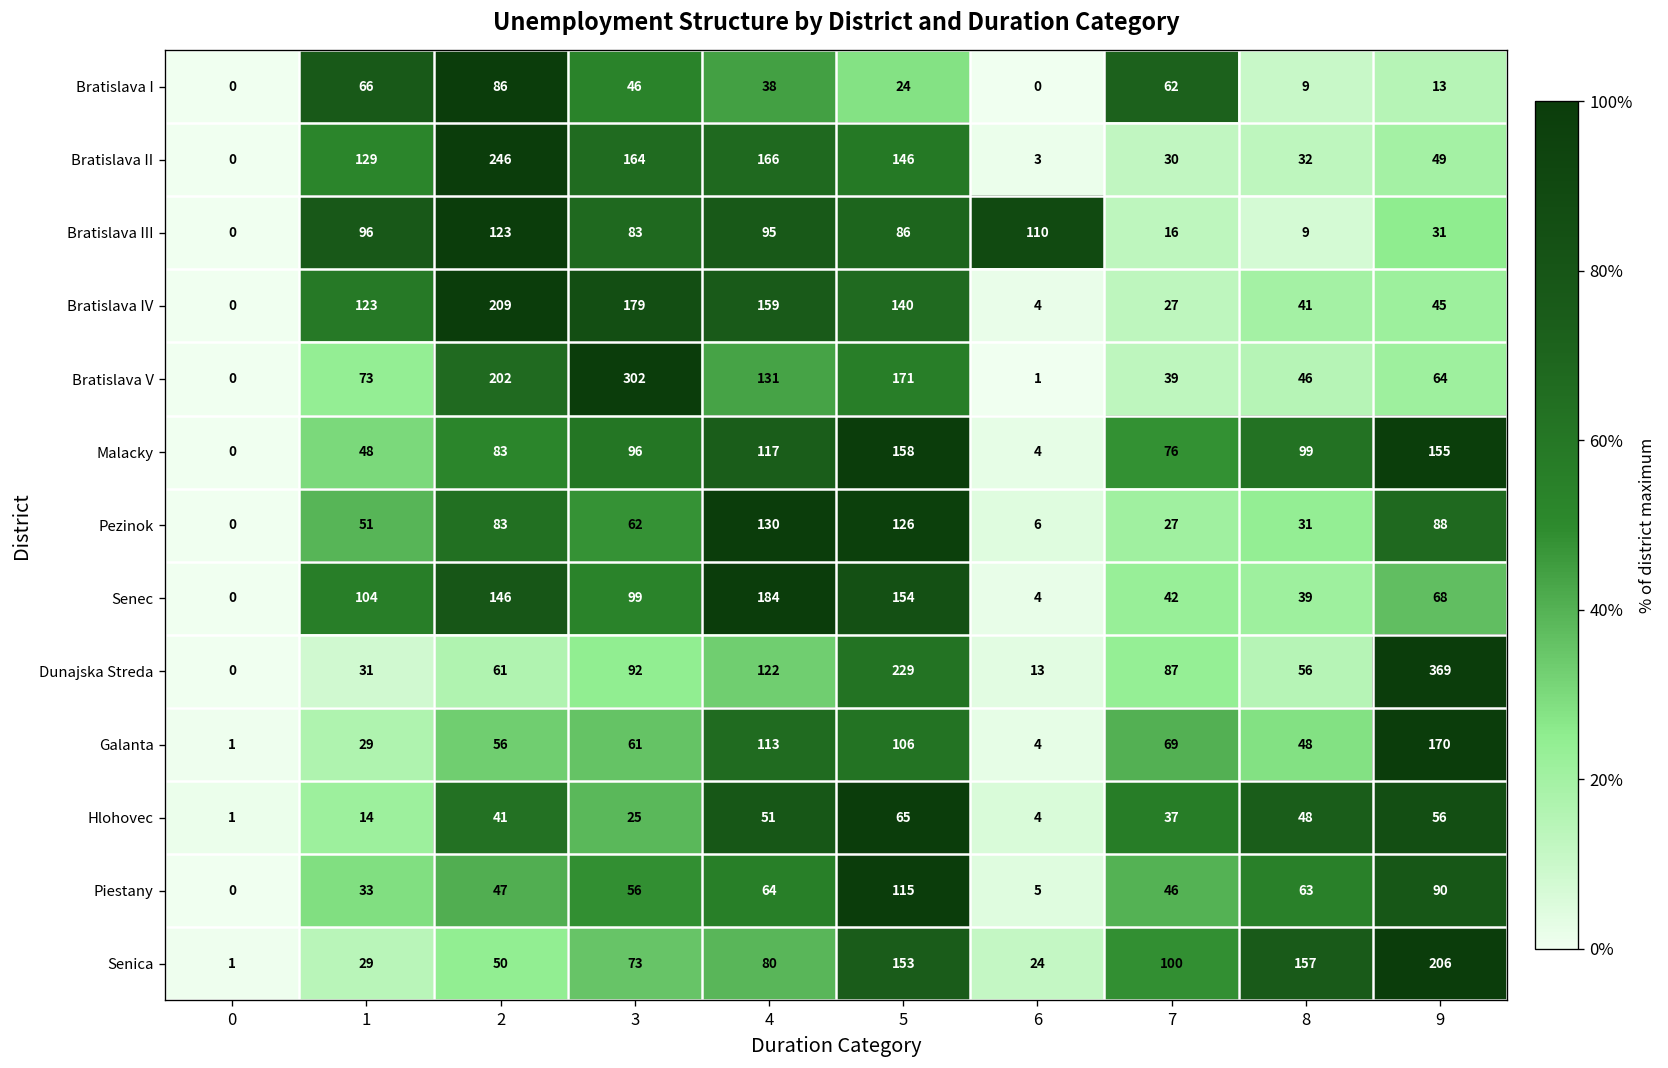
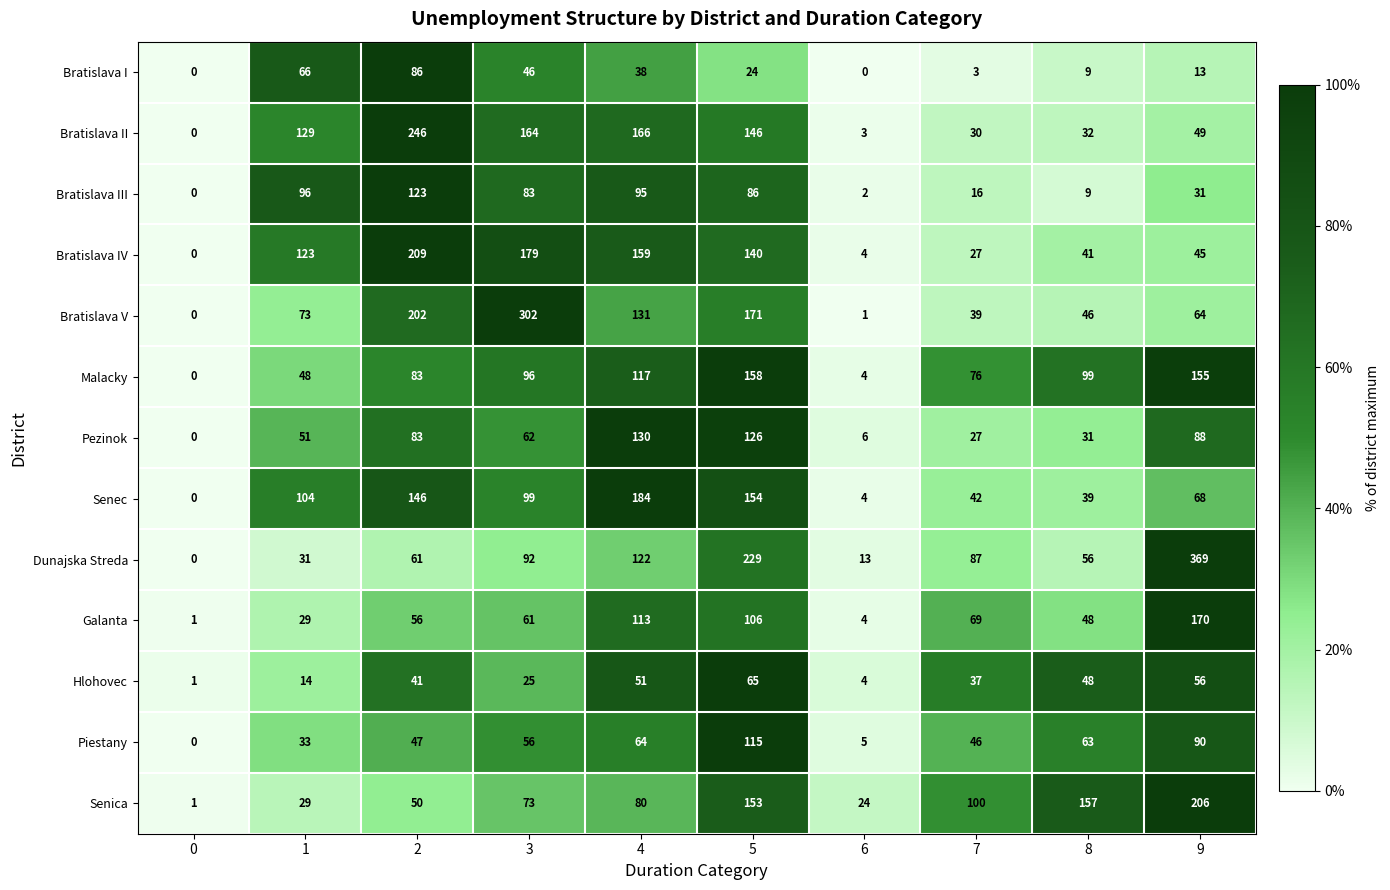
  {
    "Bratislava I": {
      "0": 0,
      "1": 66,
      "2": 86,
      "3": 46,
      "4": 38,
      "5": 24,
      "6": 0,
-     "7": 62,
+     "7": 3,
      "8": 9,
      "9": 13
    },
    "Bratislava II": {
      "0": 0,
      "1": 129,
      "2": 246,
      "3": 164,
      "4": 166,
      "5": 146,
      "6": 3,
      "7": 30,
      "8": 32,
      "9": 49
    },
    "Bratislava III": {
      "0": 0,
      "1": 96,
      "2": 123,
      "3": 83,
      "4": 95,
      "5": 86,
-     "6": 110,
+     "6": 2,
      "7": 16,
      "8": 9,
      "9": 31
    },
    "Bratislava IV": {
      "0": 0,
      "1": 123,
      "2": 209,
      "3": 179,
      "4": 159,
      "5": 140,
      "6": 4,
      "7": 27,
      "8": 41,
      "9": 45
    },
    "Bratislava V": {
      "0": 0,
      "1": 73,
      "2": 202,
      "3": 302,
      "4": 131,
      "5": 171,
      "6": 1,
      "7": 39,
      "8": 46,
      "9": 64
    },
    "Malacky": {
      "0": 0,
      "1": 48,
      "2": 83,
      "3": 96,
      "4": 117,
      "5": 158,
      "6": 4,
      "7": 76,
      "8": 99,
      "9": 155
    },
    "Pezinok": {
      "0": 0,
      "1": 51,
      "2": 83,
      "3": 62,
      "4": 130,
      "5": 126,
      "6": 6,
      "7": 27,
      "8": 31,
      "9": 88
    },
    "Senec": {
      "0": 0,
      "1": 104,
      "2": 146,
      "3": 99,
      "4": 184,
      "5": 154,
      "6": 4,
      "7": 42,
      "8": 39,
      "9": 68
    },
    "Dunajska Streda": {
      "0": 0,
      "1": 31,
      "2": 61,
      "3": 92,
      "4": 122,
      "5": 229,
      "6": 13,
      "7": 87,
      "8": 56,
      "9": 369
    },
    "Galanta": {
      "0": 1,
      "1": 29,
      "2": 56,
      "3": 61,
      "4": 113,
      "5": 106,
      "6": 4,
      "7": 69,
      "8": 48,
      "9": 170
    },
    "Hlohovec": {
      "0": 1,
      "1": 14,
      "2": 41,
      "3": 25,
      "4": 51,
      "5": 65,
      "6": 4,
      "7": 37,
      "8": 48,
      "9": 56
    },
    "Piestany": {
      "0": 0,
      "1": 33,
      "2": 47,
      "3": 56,
      "4": 64,
      "5": 115,
      "6": 5,
      "7": 46,
      "8": 63,
      "9": 90
    },
    "Senica": {
      "0": 1,
      "1": 29,
      "2": 50,
      "3": 73,
      "4": 80,
      "5": 153,
      "6": 24,
      "7": 100,
      "8": 157,
      "9": 206
    }
  }
